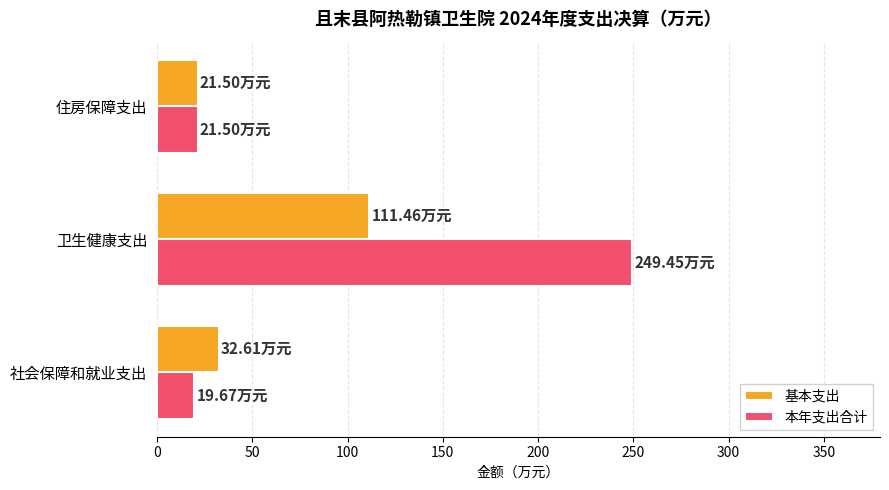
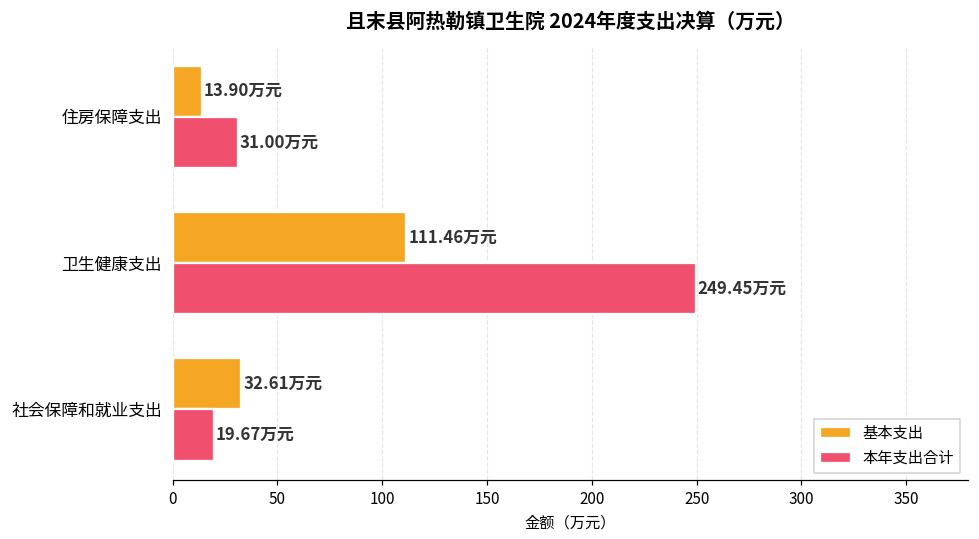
  {
    "基本支出": {
-     "住房保障支出": 21.50,
+     "住房保障支出": 13.90,
      "卫生健康支出": 111.46,
      "社会保障和就业支出": 32.61
    },
    "本年支出合计": {
-     "住房保障支出": 21.50,
+     "住房保障支出": 31.00,
      "卫生健康支出": 249.45,
      "社会保障和就业支出": 19.67
    }
  }
